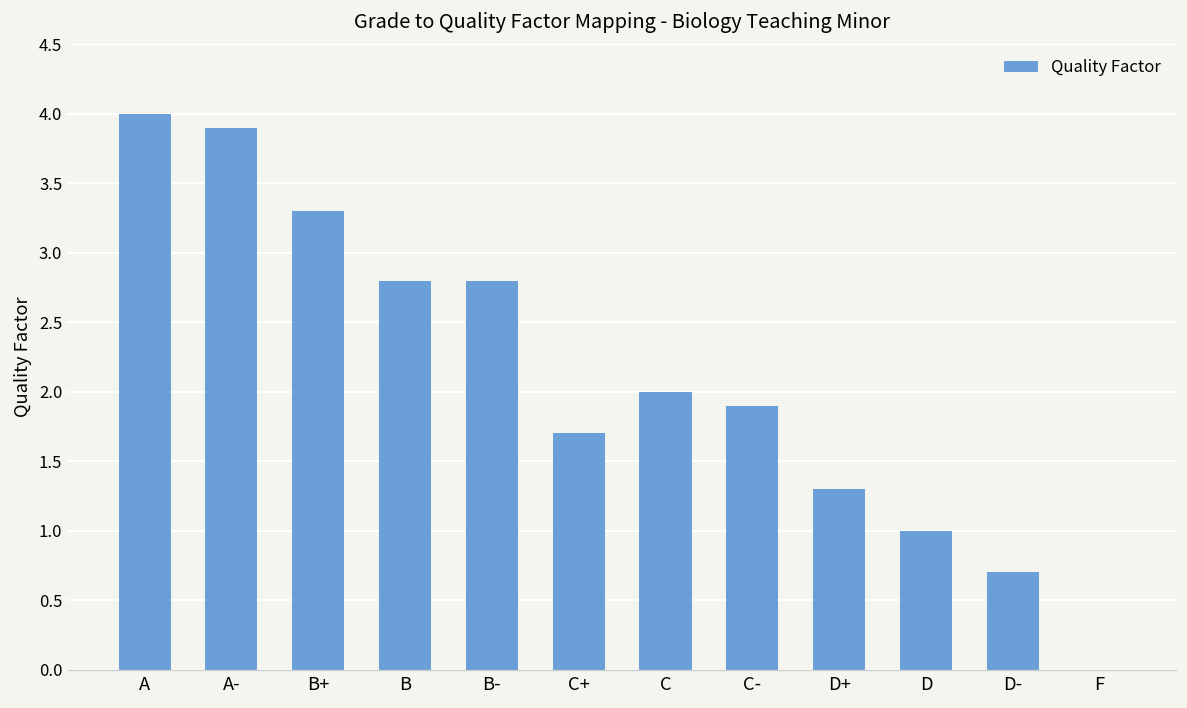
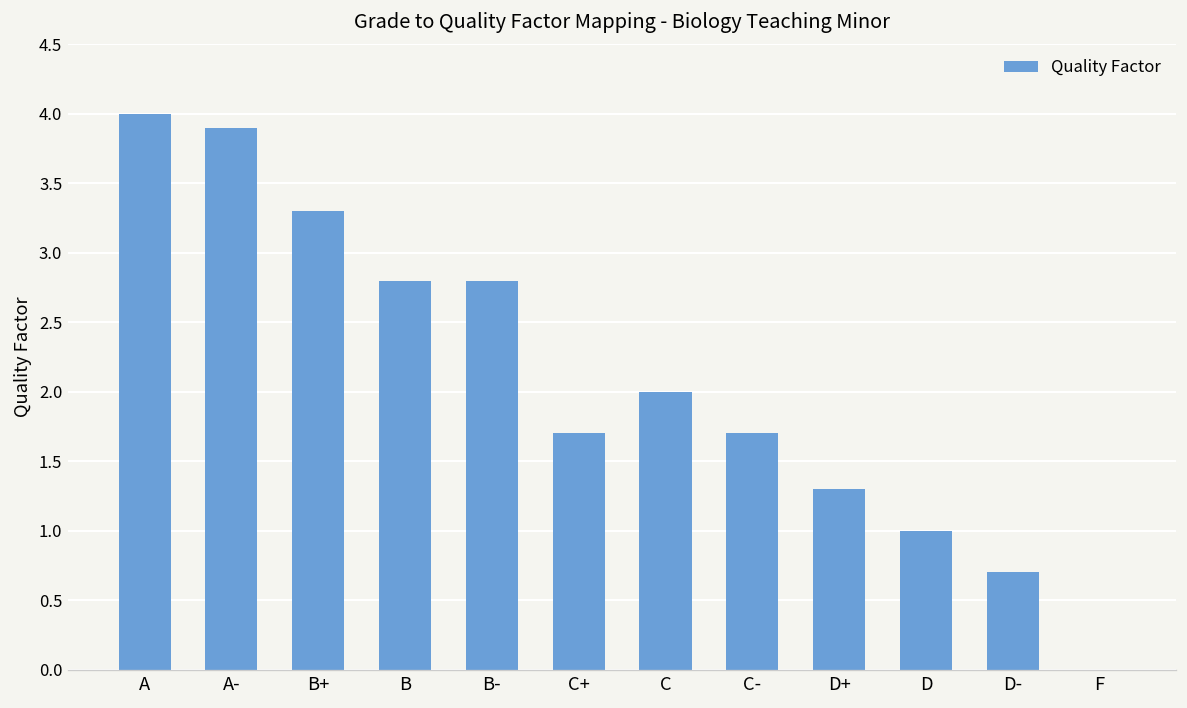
  {
    "A": 4.0,
    "A-": 3.9,
    "B+": 3.3,
    "B": 2.8,
    "B-": 2.8,
    "C+": 1.7,
    "C": 2.0,
-   "C-": 1.9,
+   "C-": 1.7,
    "D+": 1.3,
    "D": 1.0,
    "D-": 0.7,
    "F": 0.0
  }
